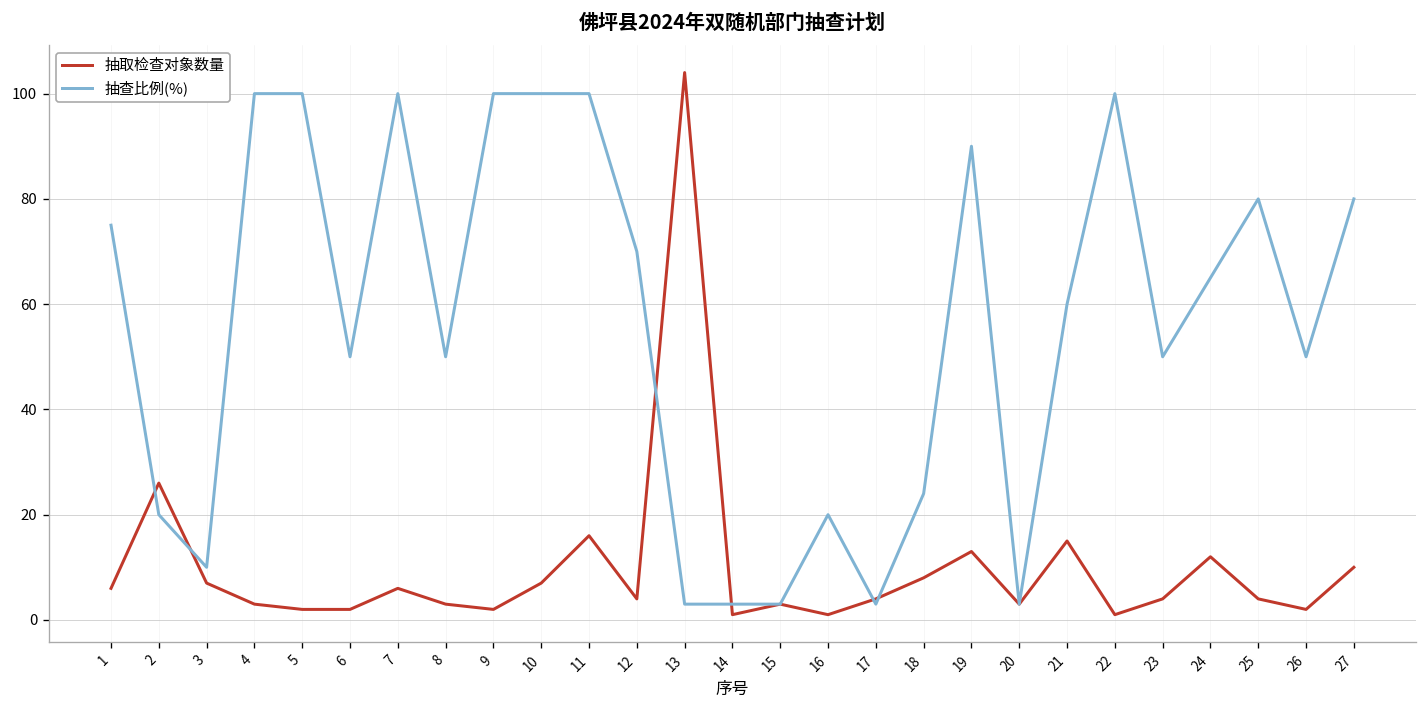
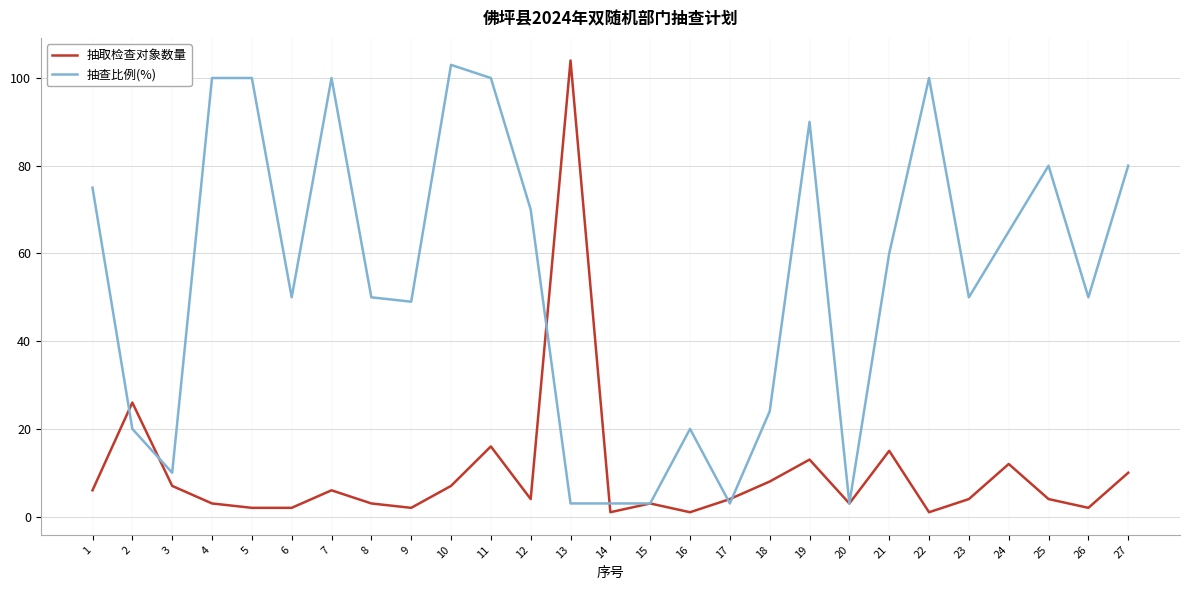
  {
    "抽取检查对象数量": {
      "1": 6,
      "2": 26,
      "3": 7,
      "4": 3,
      "5": 2,
      "6": 2,
      "7": 6,
      "8": 3,
      "9": 2,
      "10": 7,
      "11": 16,
      "12": 4,
      "13": 104,
      "14": 1,
      "16": 1,
      "17": 4,
      "18": 8,
      "19": 13,
      "21": 15,
      "22": 1,
      "23": 4,
      "24": 12,
      "25": 4,
      "26": 2,
      "27": 10
    },
    "抽查比例(%)": {
      "1": 75,
      "2": 20,
      "3": 10,
      "4": 100,
      "5": 100,
      "6": 50,
      "7": 100,
      "8": 50,
-     "9": 100,
-     "10": 100,
+     "9": 49,
+     "10": 103,
      "11": 100,
      "12": 70,
      "13": 3,
      "14": 3,
      "16": 20,
      "17": 3,
      "18": 24,
      "19": 90,
      "21": 60,
      "22": 100,
      "23": 50,
      "24": 65,
      "25": 80,
      "26": 50,
      "27": 80
    }
  }
